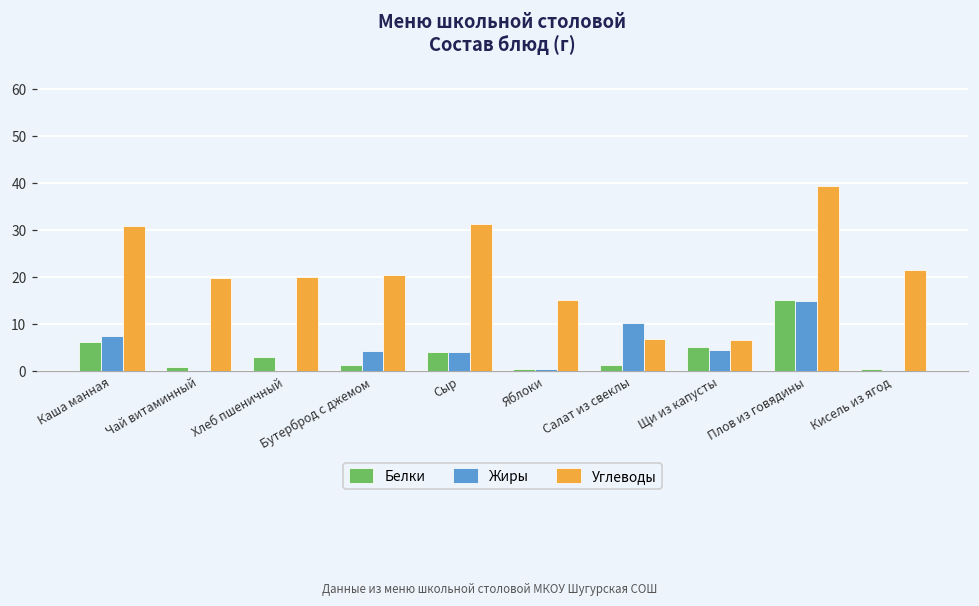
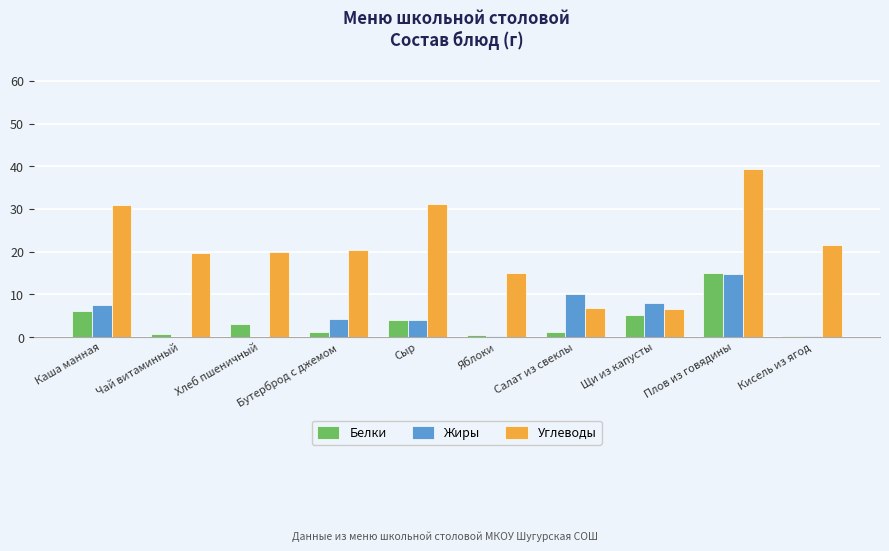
  {
    "Белки": {
      "Каша манная": 6,
      "Чай витаминный": 1,
      "Хлеб пшеничный": 3,
      "Бутерброд с джемом": 1,
      "Сыр": 4,
      "Салат из свеклы": 1,
      "Щи из капусты": 5,
      "Плов из говядины": 15
    },
    "Жиры": {
      "Каша манная": 7,
      "Хлеб пшеничный": 0,
      "Бутерброд с джемом": 4,
      "Сыр": 4,
      "Салат из свеклы": 10,
-     "Щи из капусты": 4,
+     "Щи из капусты": 8,
      "Плов из говядины": 15
    },
    "Углеводы": {
      "Каша манная": 31,
      "Чай витаминный": 20,
      "Хлеб пшеничный": 20,
      "Бутерброд с джемом": 20,
      "Сыр": 31,
      "Яблоки": 15,
      "Салат из свеклы": 7,
      "Щи из капусты": 7,
      "Плов из говядины": 39,
      "Кисель из ягод": 22
    }
  }
